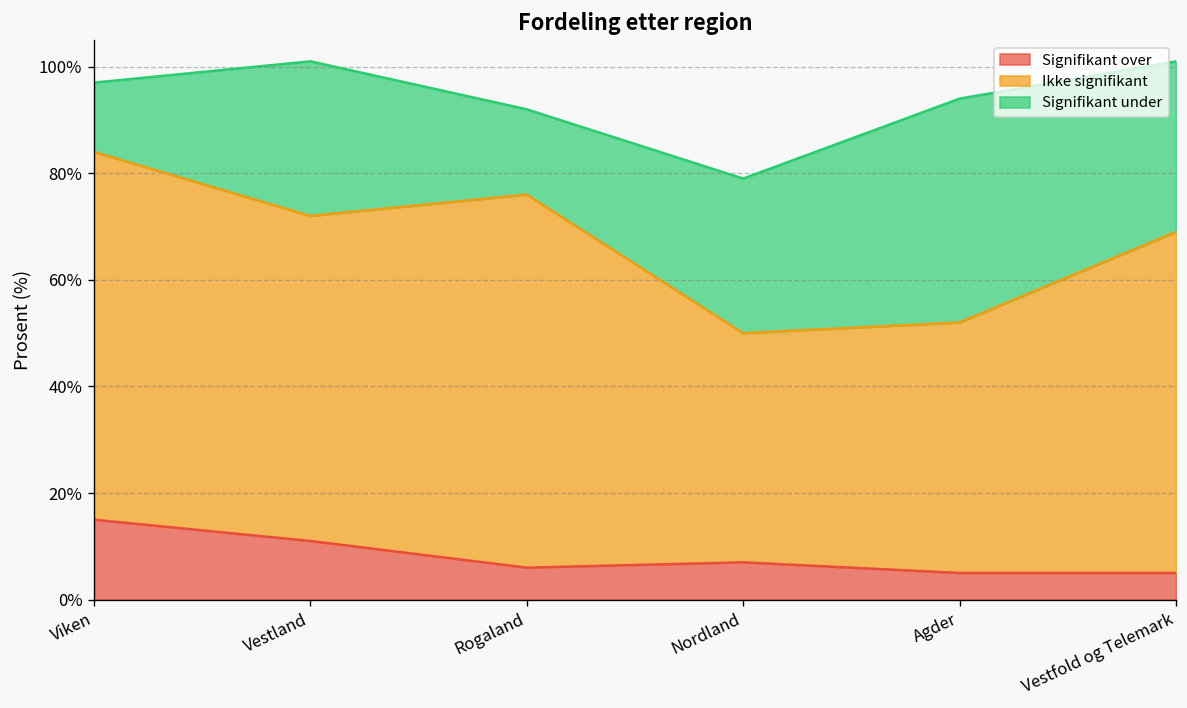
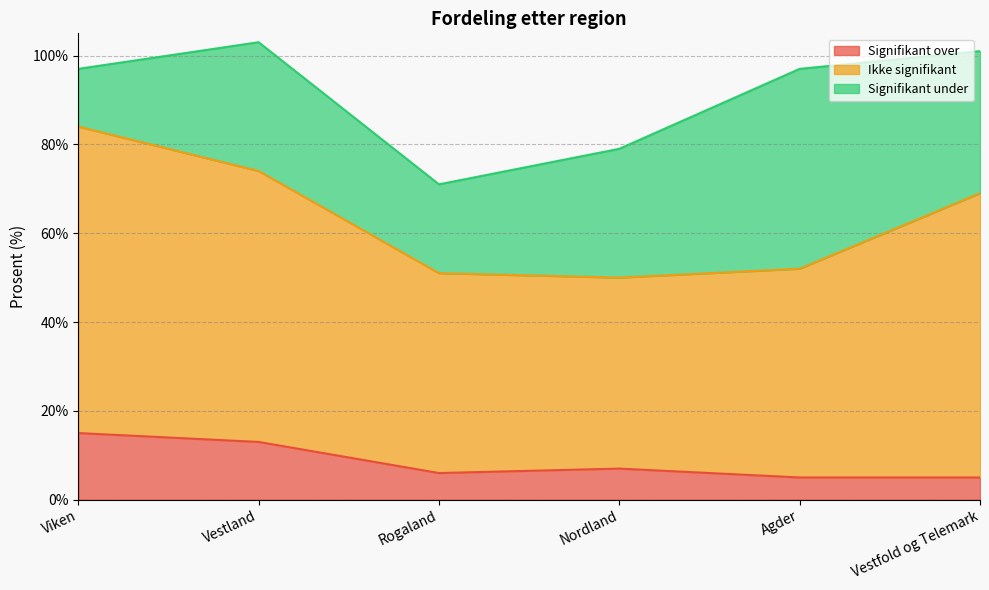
  {
    "Signifikant over": {
      "Viken": "15%",
-     "Vestland": "11%",
+     "Vestland": "13%",
      "Rogaland": "6%",
      "Nordland": "7%",
      "Agder": "5%",
      "Vestfold og Telemark": "5%"
    },
    "Ikke signifikant": {
      "Viken": "69%",
      "Vestland": "61%",
-     "Rogaland": "70%",
+     "Rogaland": "45%",
      "Nordland": "43%",
      "Agder": "47%",
      "Vestfold og Telemark": "64%"
    },
    "Signifikant under": {
      "Viken": "13%",
      "Vestland": "29%",
-     "Rogaland": "16%",
+     "Rogaland": "20%",
      "Nordland": "29%",
-     "Agder": "42%",
+     "Agder": "45%",
      "Vestfold og Telemark": "32%"
    }
  }
